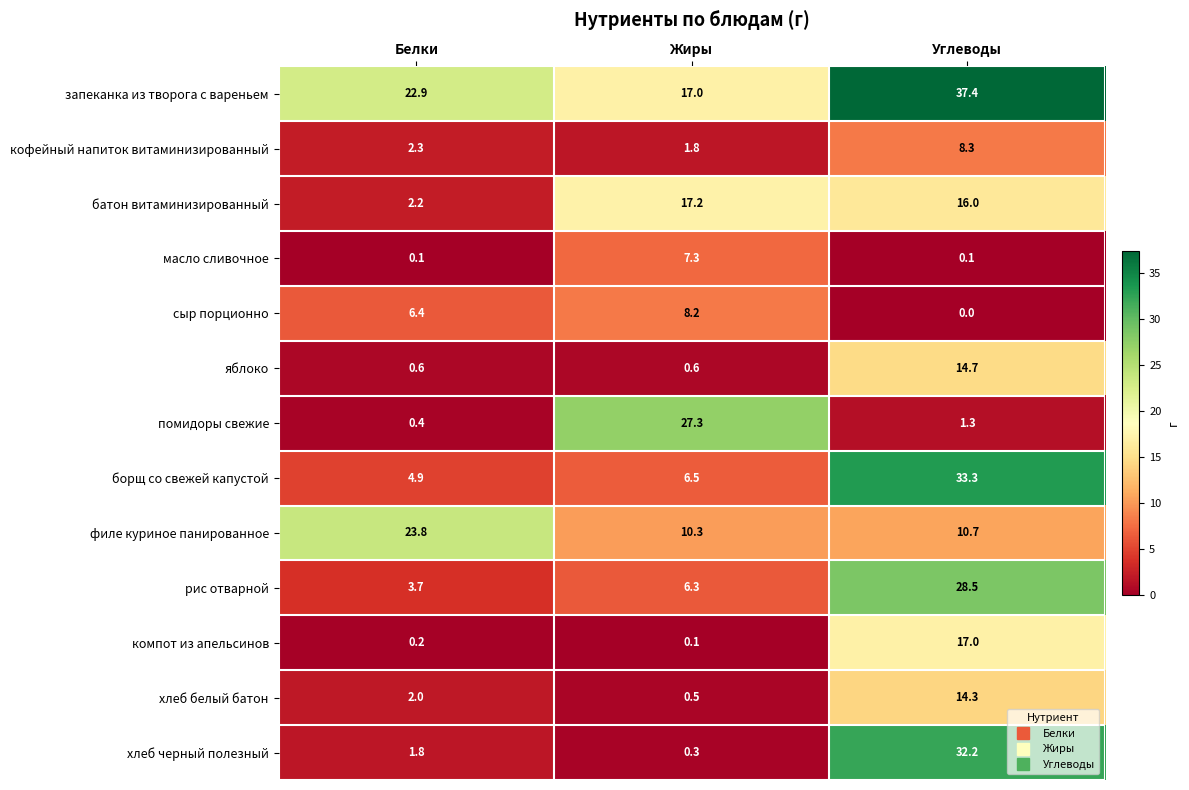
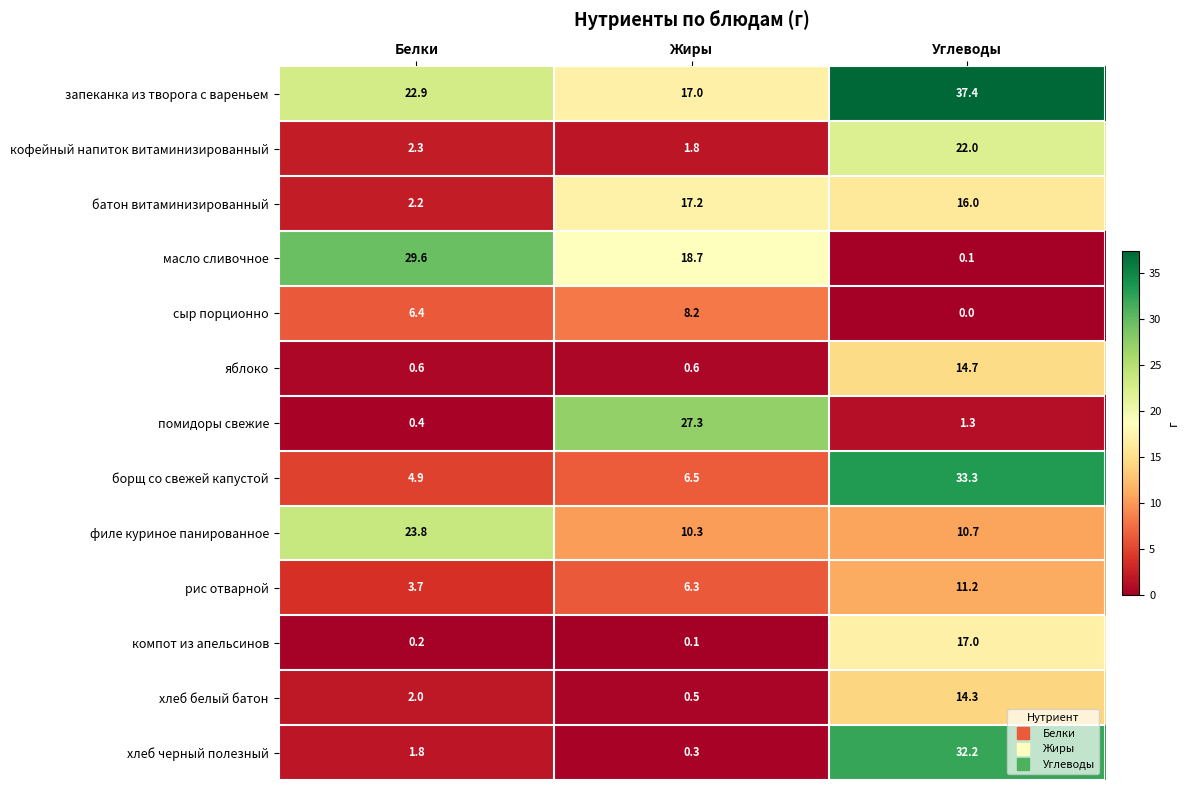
  {
    "запеканка из творога с вареньем": {
      "Белки": 22.9,
      "Жиры": 17.0,
      "Углеводы": 37.4
    },
    "кофейный напиток витаминизированный": {
      "Белки": 2.3,
      "Жиры": 1.8,
-     "Углеводы": 8.3
+     "Углеводы": 22.0
    },
    "батон витаминизированный": {
      "Белки": 2.2,
      "Жиры": 17.2,
      "Углеводы": 16.0
    },
    "масло сливочное": {
-     "Белки": 0.1,
-     "Жиры": 7.3,
+     "Белки": 29.6,
+     "Жиры": 18.7,
      "Углеводы": 0.1
    },
    "сыр порционно": {
      "Белки": 6.4,
      "Жиры": 8.2,
      "Углеводы": 0.0
    },
    "яблоко": {
      "Белки": 0.6,
      "Жиры": 0.6,
      "Углеводы": 14.7
    },
    "помидоры свежие": {
      "Белки": 0.4,
      "Жиры": 27.3,
      "Углеводы": 1.3
    },
    "борщ со свежей капустой": {
      "Белки": 4.9,
      "Жиры": 6.5,
      "Углеводы": 33.3
    },
    "филе куриное панированное": {
      "Белки": 23.8,
      "Жиры": 10.3,
      "Углеводы": 10.7
    },
    "рис отварной": {
      "Белки": 3.7,
      "Жиры": 6.3,
-     "Углеводы": 28.5
+     "Углеводы": 11.2
    },
    "компот из апельсинов": {
      "Белки": 0.2,
      "Жиры": 0.1,
      "Углеводы": 17.0
    },
    "хлеб белый батон": {
      "Белки": 2.0,
      "Жиры": 0.5,
      "Углеводы": 14.3
    },
    "хлеб черный полезный": {
      "Белки": 1.8,
      "Жиры": 0.3,
      "Углеводы": 32.2
    }
  }
